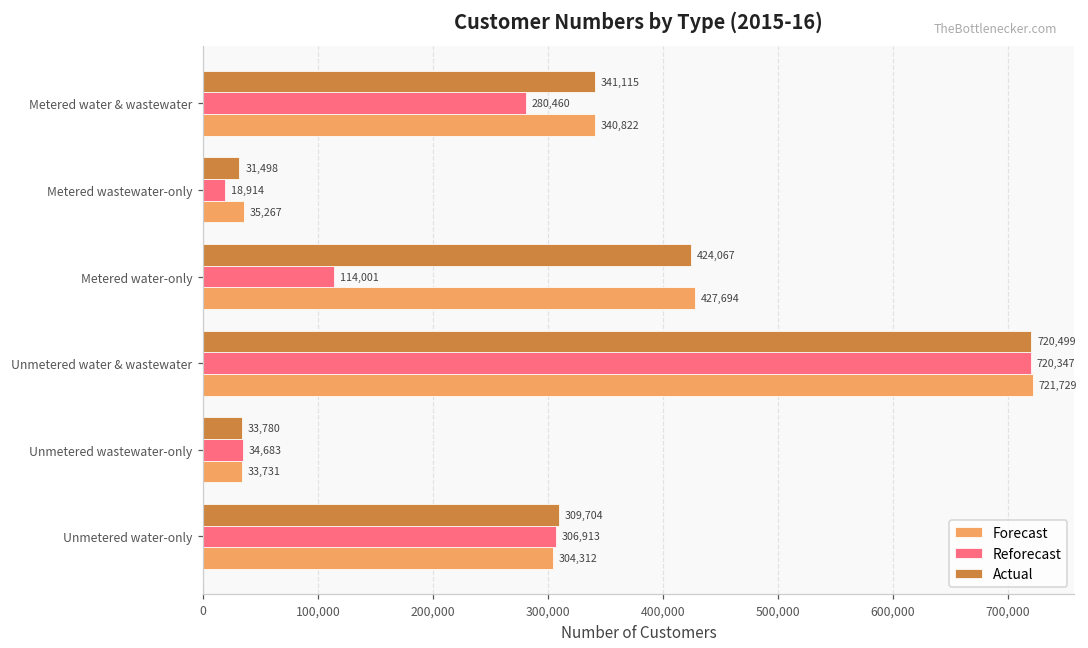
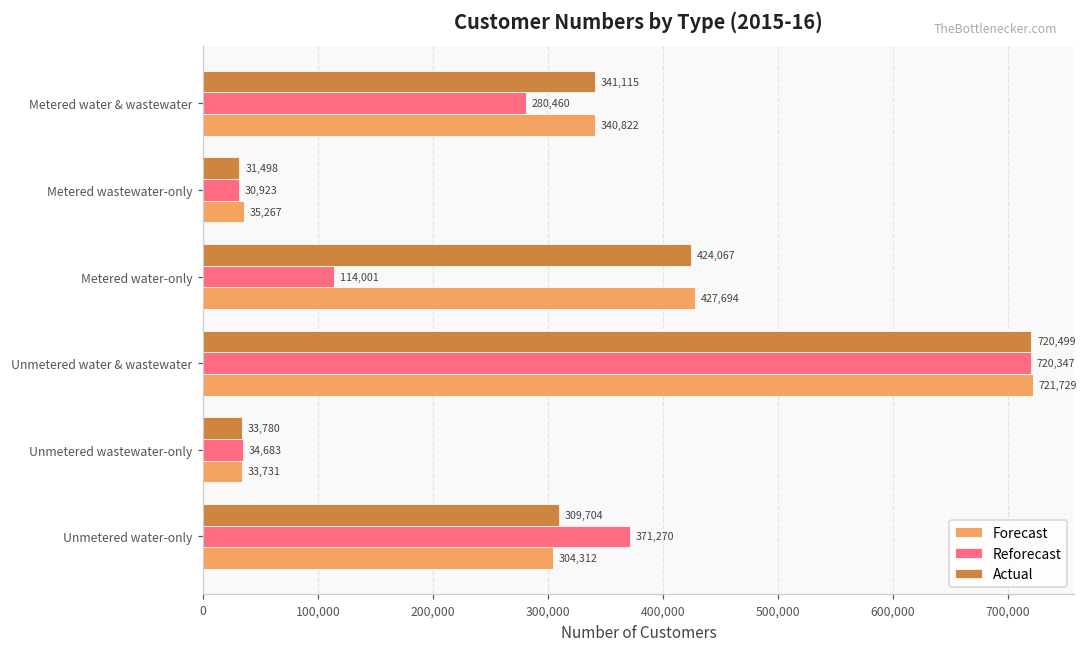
  {
    "Reforecast": {
      "Metered water & wastewater": "280,460",
-     "Metered wastewater-only": "18,914",
+     "Metered wastewater-only": "30,923",
      "Metered water-only": "114,001",
      "Unmetered water & wastewater": "720,347",
      "Unmetered wastewater-only": "34,683",
-     "Unmetered water-only": "306,913"
+     "Unmetered water-only": "371,270"
    }
  }
